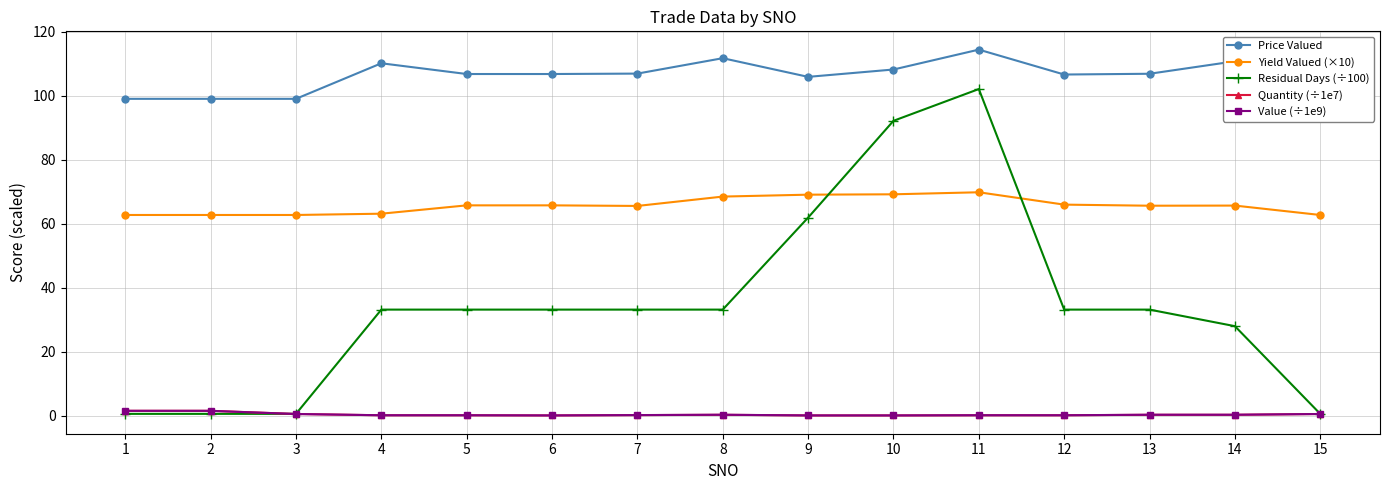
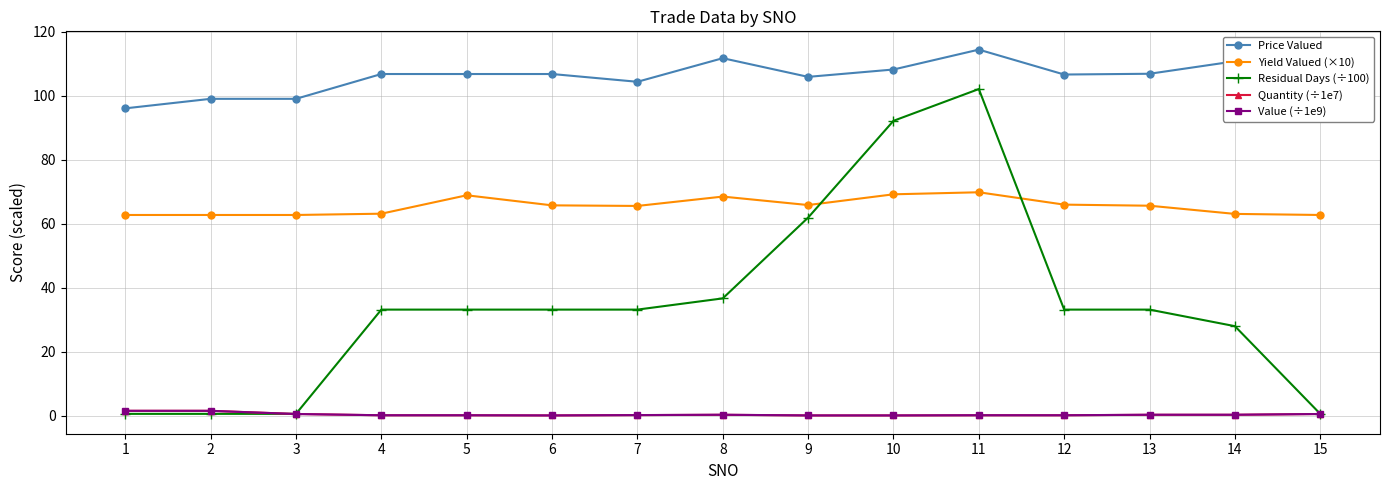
  {
    "Price Valued": {
-     "1": 99,
+     "1": 96,
      "2": 99,
      "3": 99,
-     "4": 110,
+     "4": 107,
      "5": 107,
      "6": 107,
-     "7": 107,
+     "7": 104,
      "8": 112,
      "9": 106,
      "10": 108,
      "11": 114,
      "12": 107,
      "13": 107
    },
    "Yield Valued (×10)": {
      "1": 63,
      "2": 63,
      "3": 63,
      "4": 63,
-     "5": 66,
+     "5": 69,
      "6": 66,
      "7": 66,
      "8": 69,
-     "9": 69,
+     "9": 66,
      "10": 69,
      "11": 70,
      "12": 66,
      "13": 66,
-     "14": 66,
+     "14": 63,
      "15": 63
    },
    "Residual Days (÷100)": {
      "1": 1,
      "2": 1,
      "4": 33,
      "5": 33,
      "6": 33,
      "7": 33,
-     "8": 33,
+     "8": 37,
      "9": 62,
      "10": 92,
      "11": 102,
      "12": 33,
      "13": 33,
      "14": 28
    },
    "Value (÷1e9)": {
      "4": 0,
      "5": 0,
      "6": 0,
      "7": 0,
      "8": 0,
      "9": 0,
      "10": 0,
      "11": 0,
      "12": 0,
      "13": 0,
      "14": 0
    }
  }
